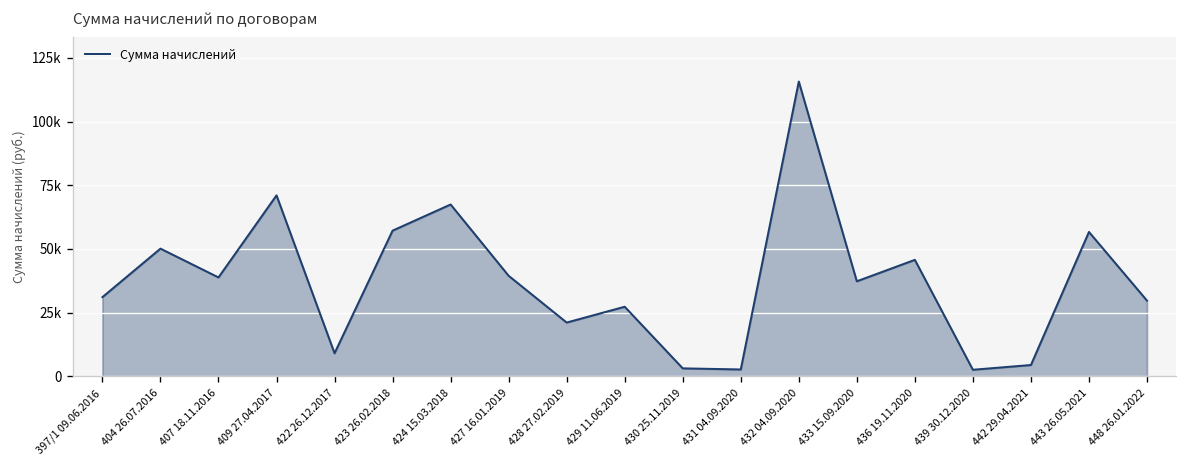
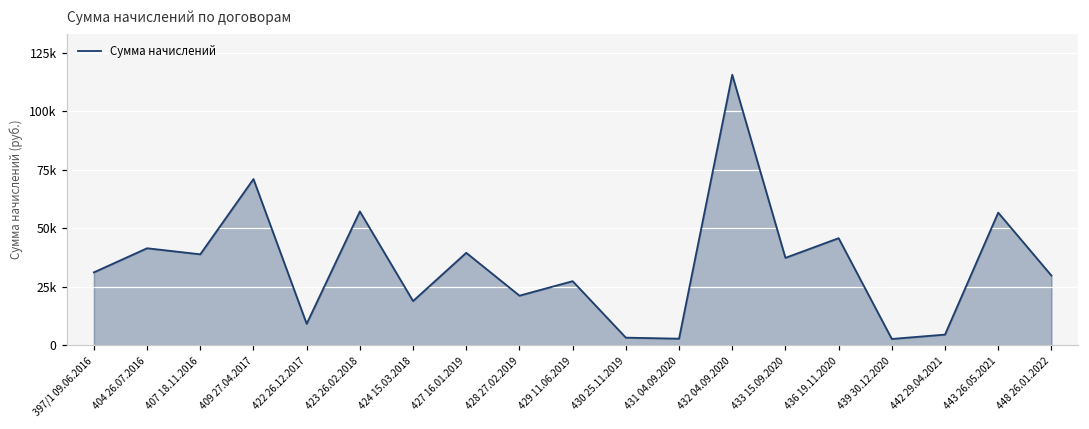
  {
    "397/1 09.06.2016": 31000,
-   "404 26.07.2016": 50000,
+   "404 26.07.2016": 41000,
    "407 18.11.2016": 39000,
    "409 27.04.2017": 71000,
    "422 26.12.2017": 9000,
    "423 26.02.2018": 57000,
-   "424 15.03.2018": 67000,
+   "424 15.03.2018": 19000,
    "427 16.01.2019": 39000,
    "428 27.02.2019": 21000,
    "429 11.06.2019": 27000,
    "430 25.11.2019": 3000,
    "431 04.09.2020": 3000,
    "432 04.09.2020": 116000,
    "433 15.09.2020": 37000,
    "436 19.11.2020": 46000,
    "439 30.12.2020": 3000,
    "442 29.04.2021": 4000,
    "443 26.05.2021": 57000,
    "448 26.01.2022": 30000
  }
